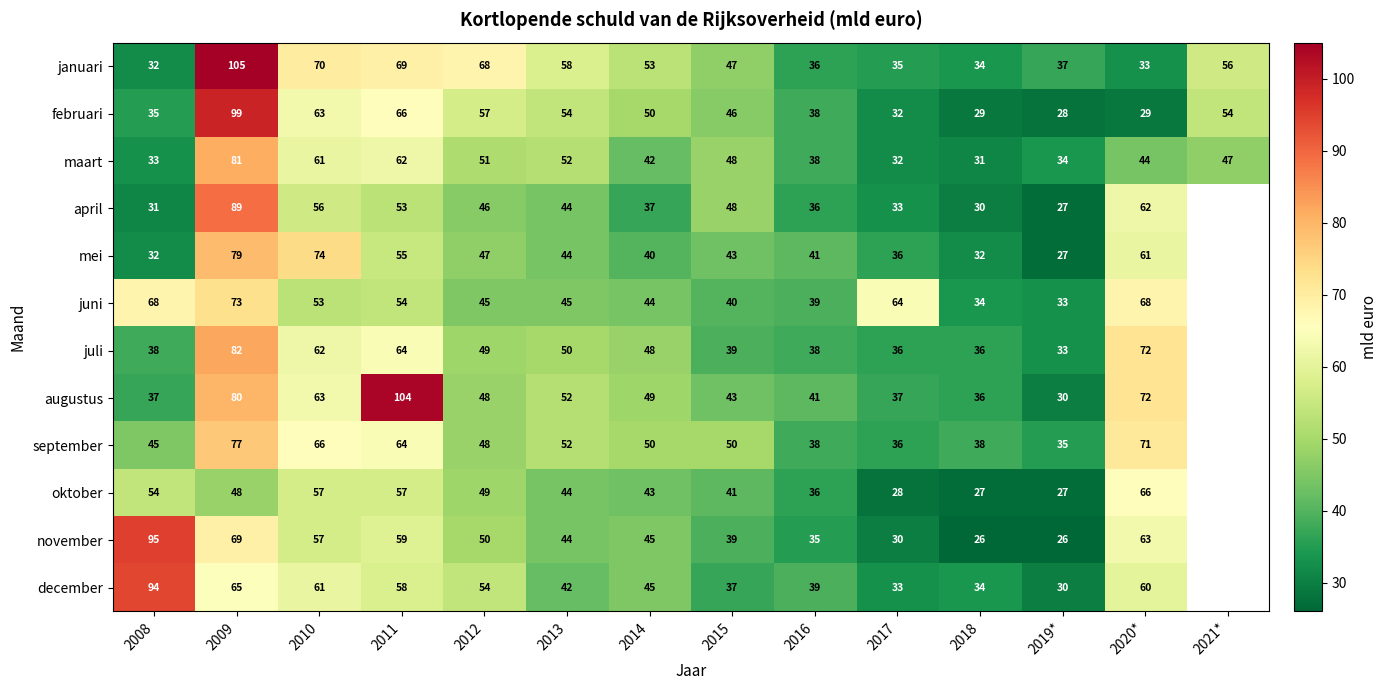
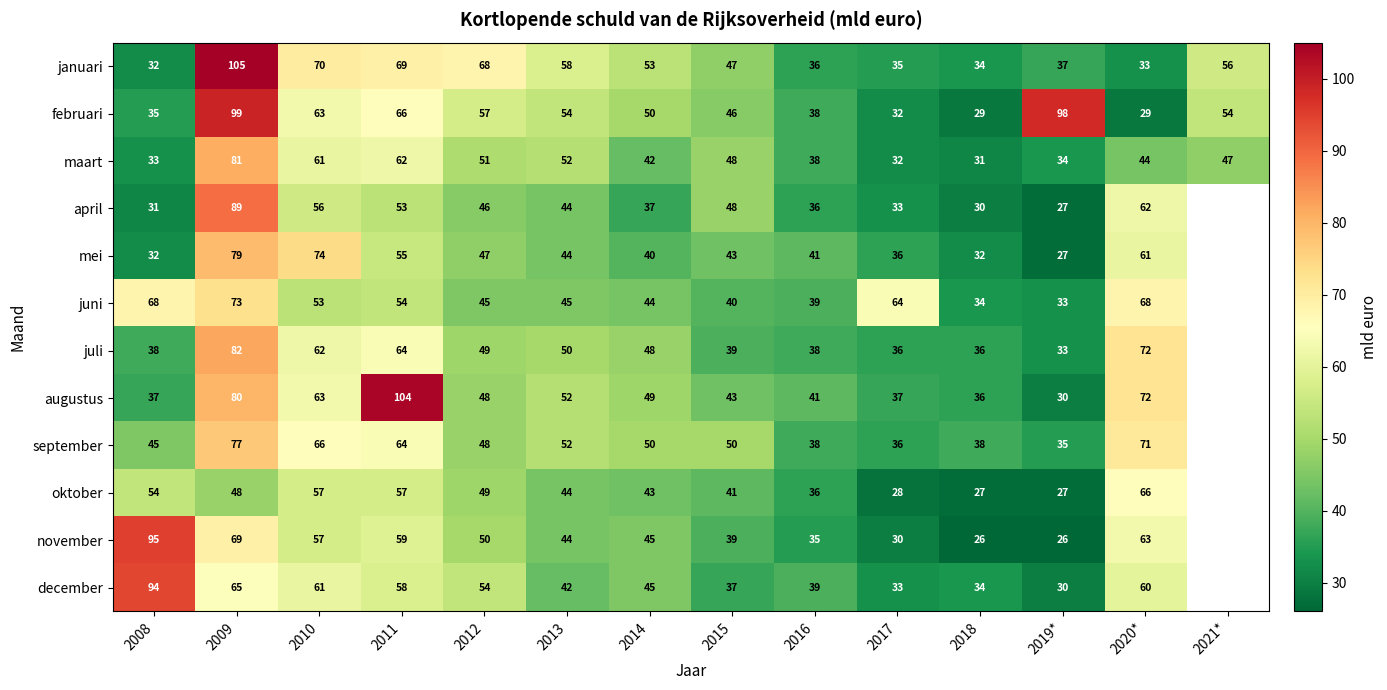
  {
    "januari": {
      "2008": 32,
      "2009": 105,
      "2010": 70,
      "2011": 69,
      "2012": 68,
      "2013": 58,
      "2014": 53,
      "2015": 47,
      "2016": 36,
      "2017": 35,
      "2018": 34,
      "2019*": 37,
      "2020*": 33,
      "2021*": 56
    },
    "februari": {
      "2008": 35,
      "2009": 99,
      "2010": 63,
      "2011": 66,
      "2012": 57,
      "2013": 54,
      "2014": 50,
      "2015": 46,
      "2016": 38,
      "2017": 32,
      "2018": 29,
-     "2019*": 28,
+     "2019*": 98,
      "2020*": 29,
      "2021*": 54
    },
    "maart": {
      "2008": 33,
      "2009": 81,
      "2010": 61,
      "2011": 62,
      "2012": 51,
      "2013": 52,
      "2014": 42,
      "2015": 48,
      "2016": 38,
      "2017": 32,
      "2018": 31,
      "2019*": 34,
      "2020*": 44,
      "2021*": 47
    },
    "april": {
      "2008": 31,
      "2009": 89,
      "2010": 56,
      "2011": 53,
      "2012": 46,
      "2013": 44,
      "2014": 37,
      "2015": 48,
      "2016": 36,
      "2017": 33,
      "2018": 30,
      "2019*": 27,
      "2020*": 62
    },
    "mei": {
      "2008": 32,
      "2009": 79,
      "2010": 74,
      "2011": 55,
      "2012": 47,
      "2013": 44,
      "2014": 40,
      "2015": 43,
      "2016": 41,
      "2017": 36,
      "2018": 32,
      "2019*": 27,
      "2020*": 61
    },
    "juni": {
      "2008": 68,
      "2009": 73,
      "2010": 53,
      "2011": 54,
      "2012": 45,
      "2013": 45,
      "2014": 44,
      "2015": 40,
      "2016": 39,
      "2017": 64,
      "2018": 34,
      "2019*": 33,
      "2020*": 68
    },
    "juli": {
      "2008": 38,
      "2009": 82,
      "2010": 62,
      "2011": 64,
      "2012": 49,
      "2013": 50,
      "2014": 48,
      "2015": 39,
      "2016": 38,
      "2017": 36,
      "2018": 36,
      "2019*": 33,
      "2020*": 72
    },
    "augustus": {
      "2008": 37,
      "2009": 80,
      "2010": 63,
      "2011": 104,
      "2012": 48,
      "2013": 52,
      "2014": 49,
      "2015": 43,
      "2016": 41,
      "2017": 37,
      "2018": 36,
      "2019*": 30,
      "2020*": 72
    },
    "september": {
      "2008": 45,
      "2009": 77,
      "2010": 66,
      "2011": 64,
      "2012": 48,
      "2013": 52,
      "2014": 50,
      "2015": 50,
      "2016": 38,
      "2017": 36,
      "2018": 38,
      "2019*": 35,
      "2020*": 71
    },
    "oktober": {
      "2008": 54,
      "2009": 48,
      "2010": 57,
      "2011": 57,
      "2012": 49,
      "2013": 44,
      "2014": 43,
      "2015": 41,
      "2016": 36,
      "2017": 28,
      "2018": 27,
      "2019*": 27,
      "2020*": 66
    },
    "november": {
      "2008": 95,
      "2009": 69,
      "2010": 57,
      "2011": 59,
      "2012": 50,
      "2013": 44,
      "2014": 45,
      "2015": 39,
      "2016": 35,
      "2017": 30,
      "2018": 26,
      "2019*": 26,
      "2020*": 63
    },
    "december": {
      "2008": 94,
      "2009": 65,
      "2010": 61,
      "2011": 58,
      "2012": 54,
      "2013": 42,
      "2014": 45,
      "2015": 37,
      "2016": 39,
      "2017": 33,
      "2018": 34,
      "2019*": 30,
      "2020*": 60
    }
  }
